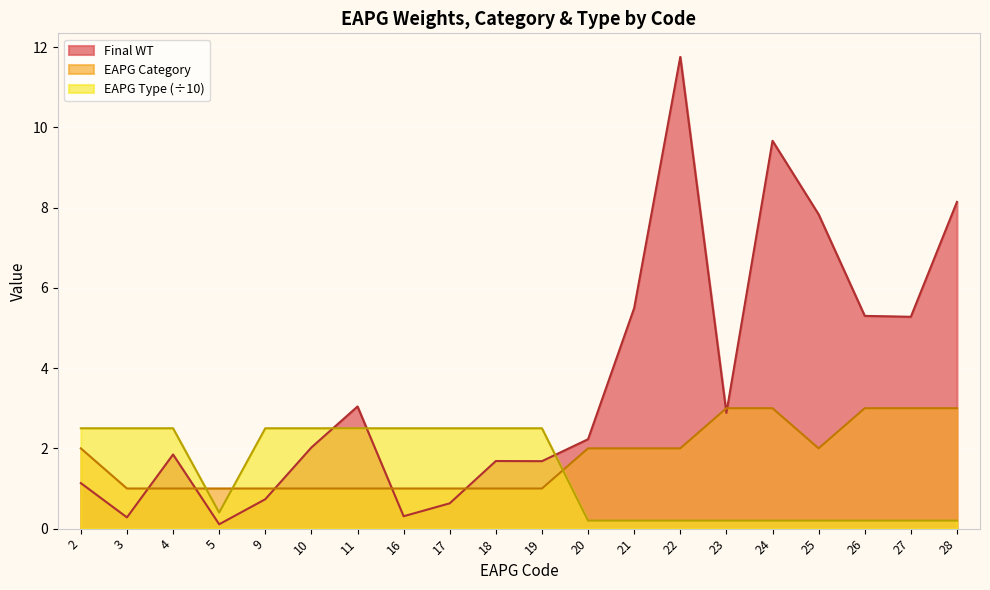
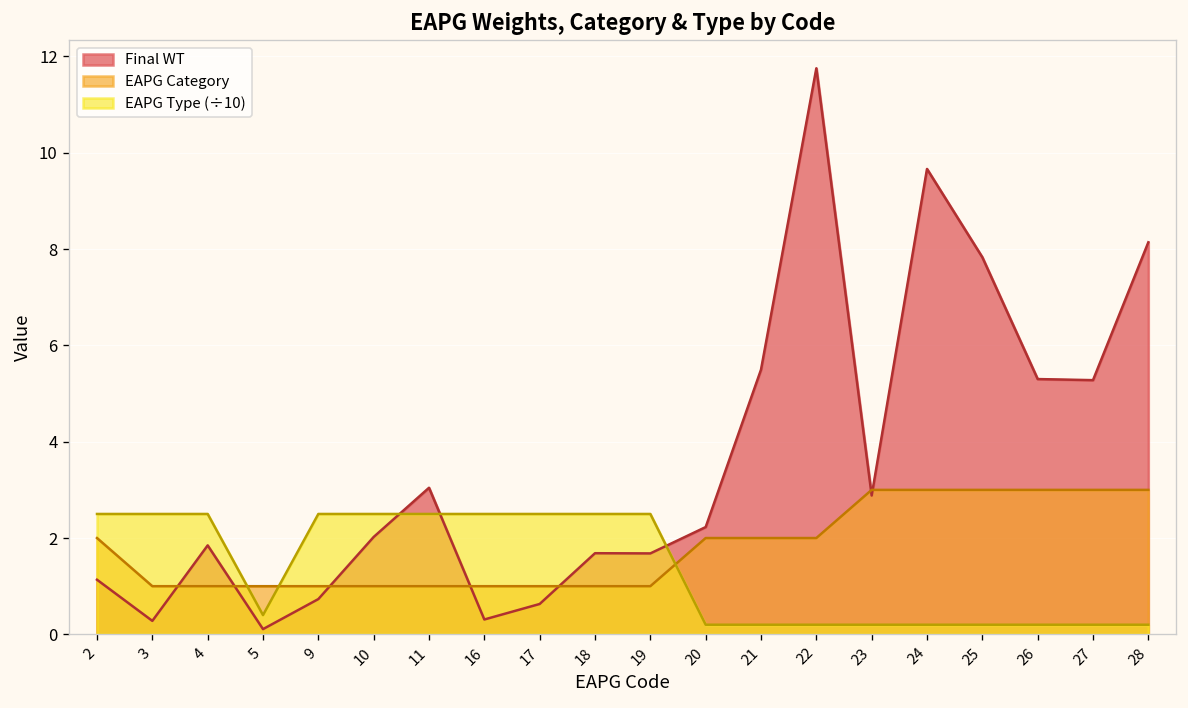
  {
    "Final WT": {
      "2": 1.1,
      "3": 0.3,
      "4": 1.8,
      "5": 0.1,
      "9": 0.7,
      "10": 2,
      "11": 3,
      "16": 0.3,
      "17": 0.6,
      "18": 1.7,
      "19": 1.7,
      "20": 2.2,
      "21": 5.5,
      "22": 11.8,
      "23": 2.9,
      "24": 9.7,
      "25": 7.8,
      "26": 5.3,
      "27": 5.3,
      "28": 8.1
    },
    "EAPG Category": {
      "2": 2,
      "3": 1,
      "4": 1,
      "5": 1,
      "9": 1,
      "10": 1,
      "11": 1,
      "16": 1,
      "17": 1,
      "18": 1,
      "19": 1,
      "20": 2,
      "21": 2,
      "22": 2,
      "23": 3,
      "24": 3,
-     "25": 2,
+     "25": 3,
      "26": 3,
      "27": 3,
      "28": 3
    },
    "EAPG Type (÷10)": {
      "2": 2.5,
      "3": 2.5,
      "4": 2.5,
      "5": 0.4,
      "9": 2.5,
      "10": 2.5,
      "11": 2.5,
      "16": 2.5,
      "17": 2.5,
      "18": 2.5,
      "19": 2.5,
      "20": 0.2,
      "21": 0.2,
      "22": 0.2,
      "23": 0.2,
      "24": 0.2,
      "25": 0.2,
      "26": 0.2,
      "27": 0.2,
      "28": 0.2
    }
  }
